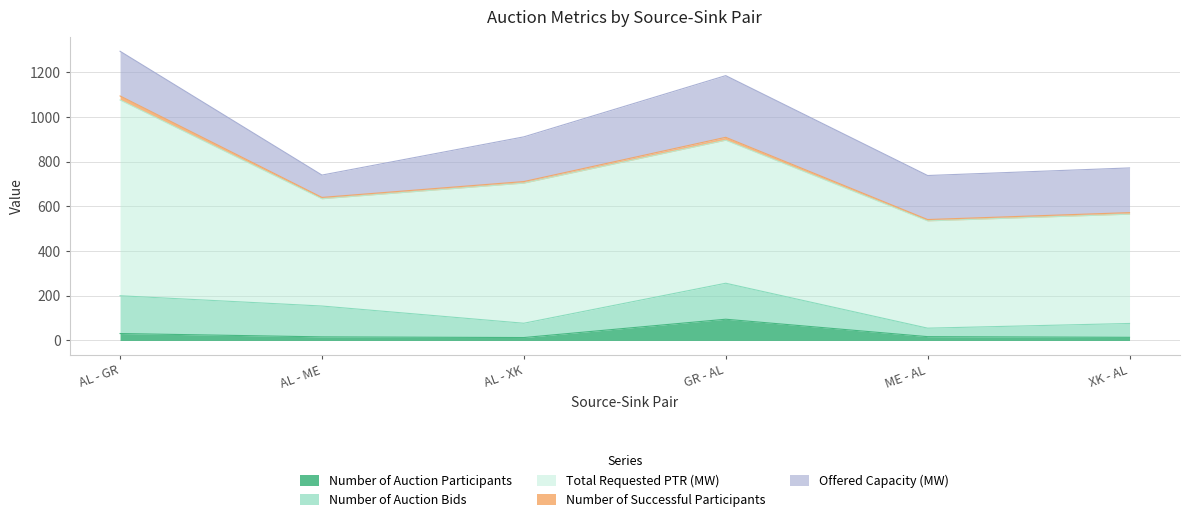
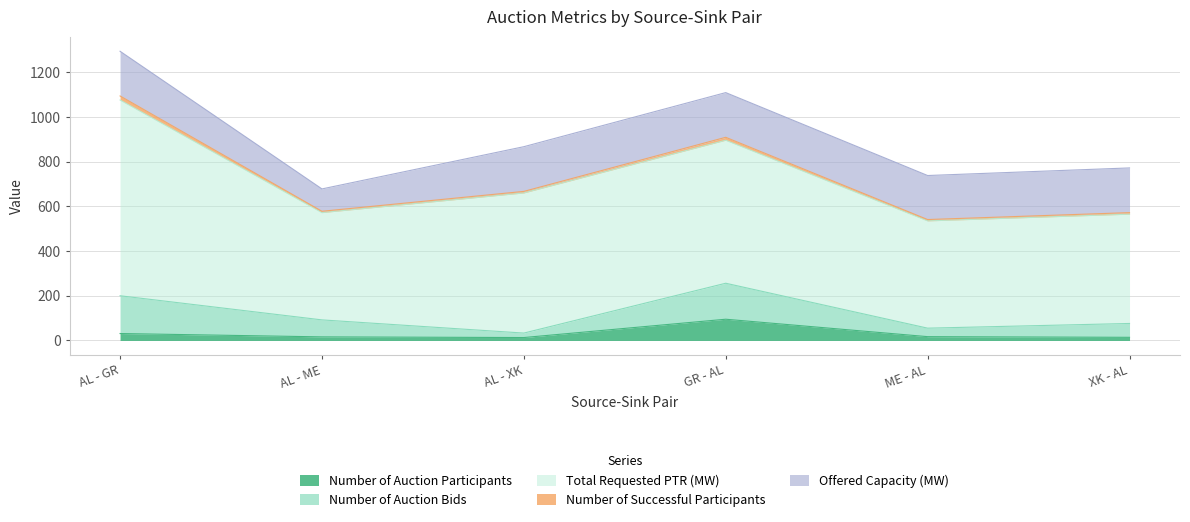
  {
    "Number of Auction Participants": {
      "AL - GR": 30,
      "AL - ME": 20,
      "AL - XK": 10,
      "GR - AL": 100,
      "ME - AL": 20,
      "XK - AL": 10
    },
    "Number of Auction Bids": {
      "AL - GR": 170,
-     "AL - ME": 140,
-     "AL - XK": 60,
+     "AL - ME": 80,
+     "AL - XK": 20,
      "GR - AL": 160,
      "ME - AL": 40,
      "XK - AL": 60
    },
    "Total Requested PTR (MW)": {
      "AL - GR": 880,
      "GR - AL": 640
    },
    "Number of Successful Participants": {
      "AL - GR": 20,
      "GR - AL": 10
    },
    "Offered Capacity (MW)": {
      "AL - GR": 200,
      "AL - ME": 100,
      "AL - XK": 200,
-     "GR - AL": 280,
+     "GR - AL": 200,
      "ME - AL": 200,
      "XK - AL": 200
    }
  }
